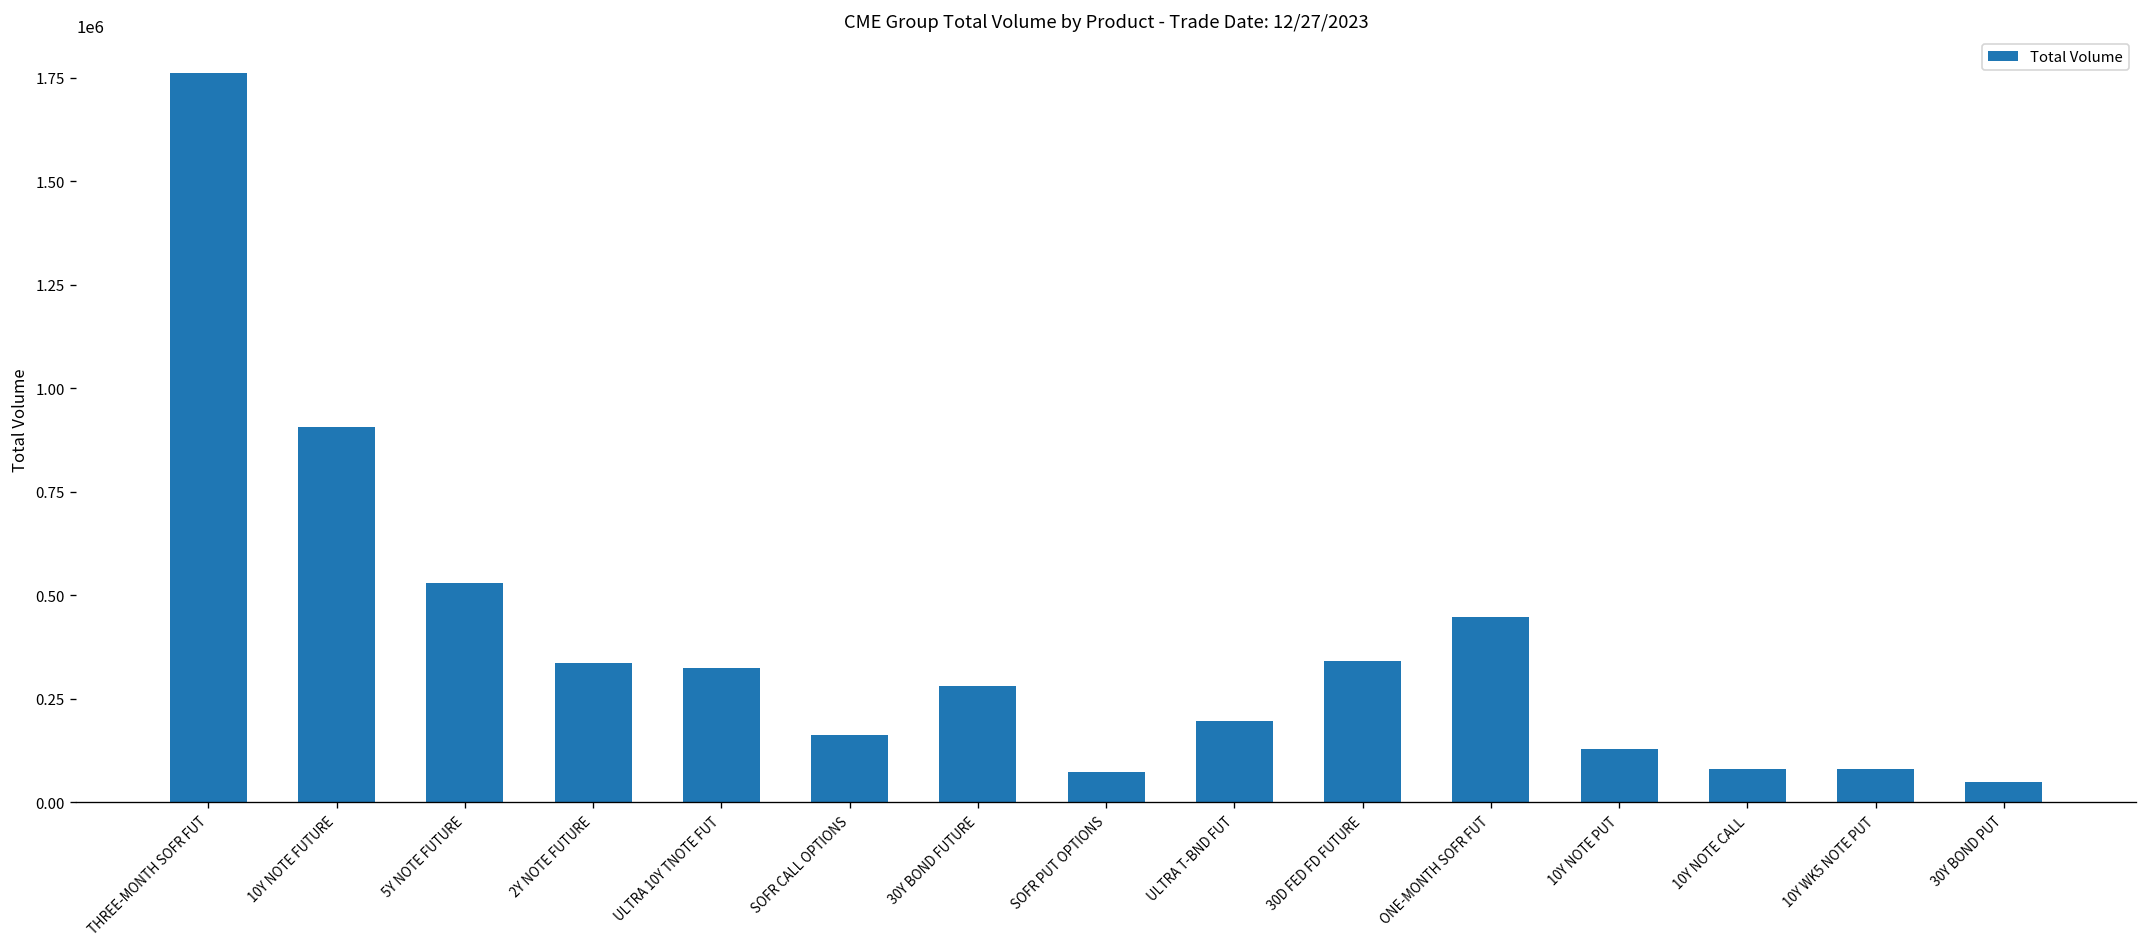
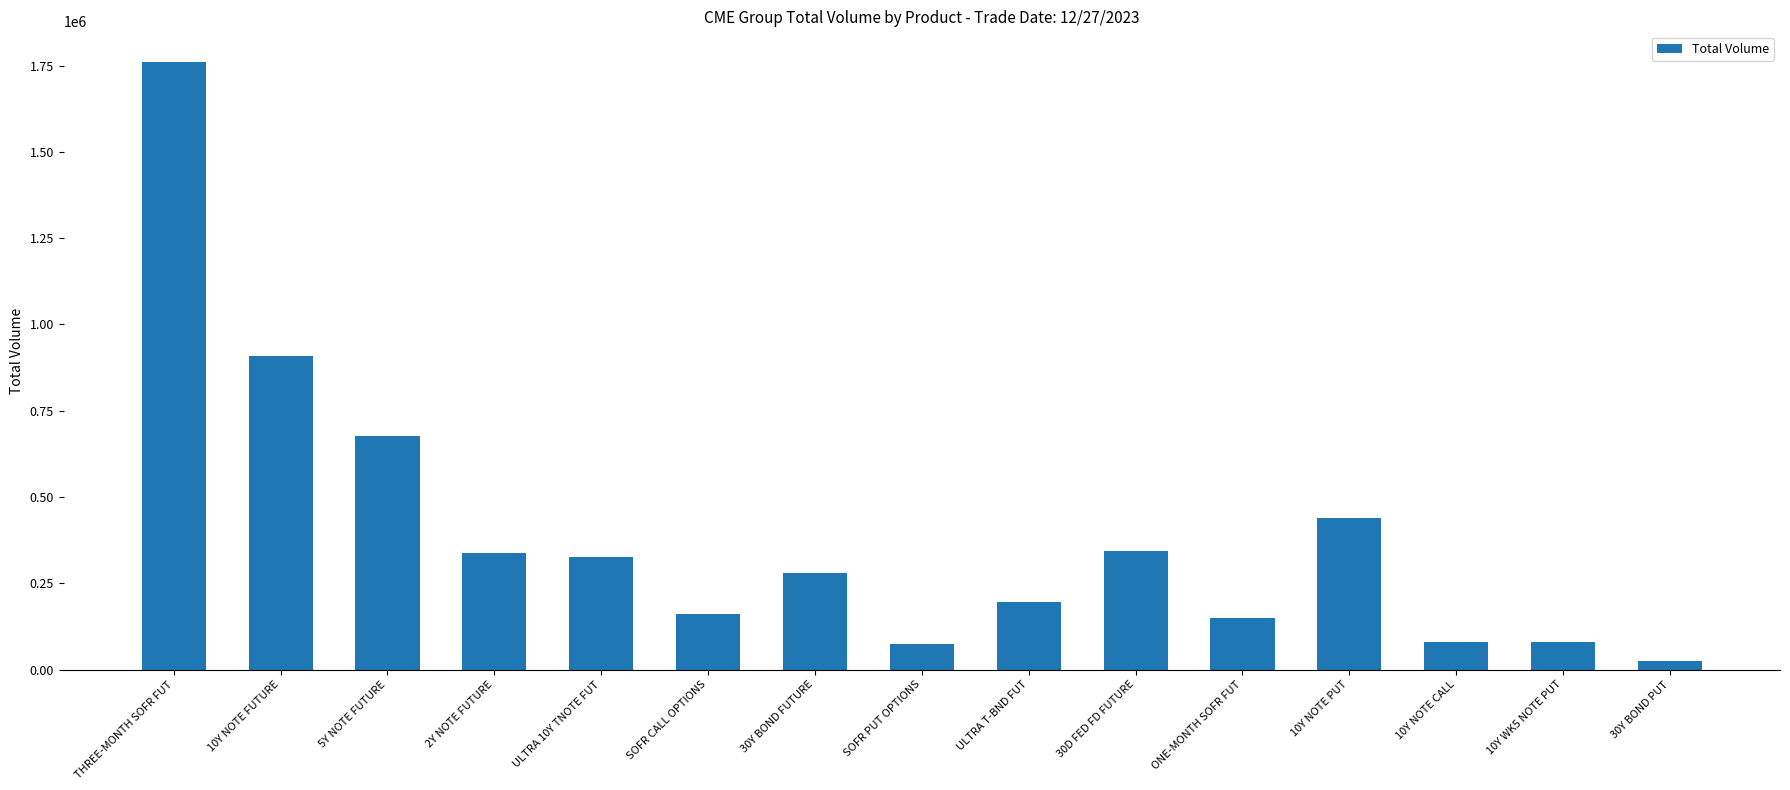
  {
    "THREE-MONTH SOFR FUT": 1760000,
    "10Y NOTE FUTURE": 910000,
-   "5Y NOTE FUTURE": 530000,
+   "5Y NOTE FUTURE": 680000,
    "2Y NOTE FUTURE": 340000,
    "ULTRA 10Y TNOTE FUT": 330000,
    "SOFR CALL OPTIONS": 160000,
    "30Y BOND FUTURE": 280000,
    "SOFR PUT OPTIONS": 70000,
    "ULTRA T-BND FUT": 200000,
    "30D FED FD FUTURE": 340000,
-   "ONE-MONTH SOFR FUT": 450000,
-   "10Y NOTE PUT": 130000,
+   "ONE-MONTH SOFR FUT": 150000,
+   "10Y NOTE PUT": 440000,
    "10Y NOTE CALL": 80000,
    "10Y WK5 NOTE PUT": 80000,
-   "30Y BOND PUT": 50000
+   "30Y BOND PUT": 20000
  }
